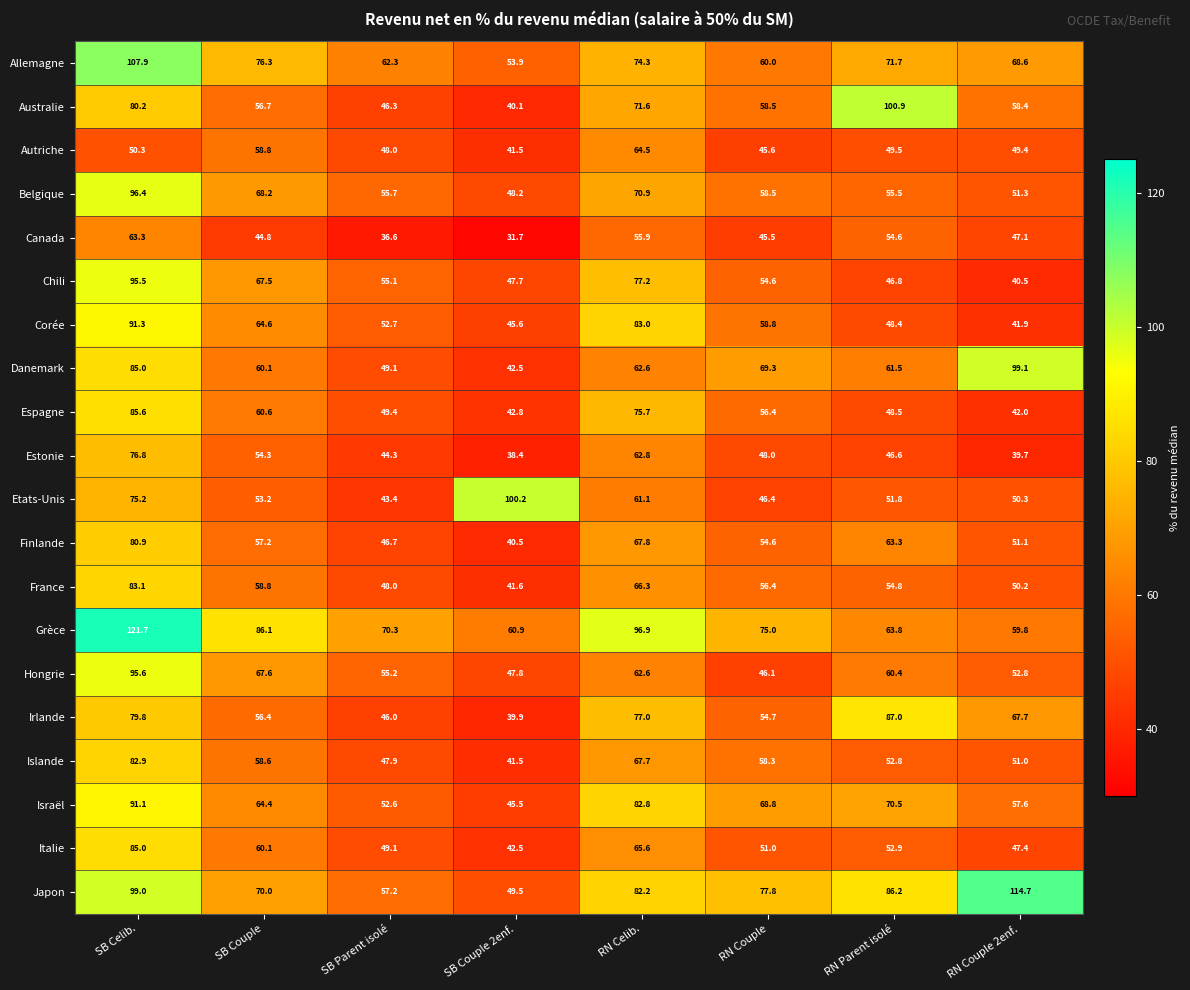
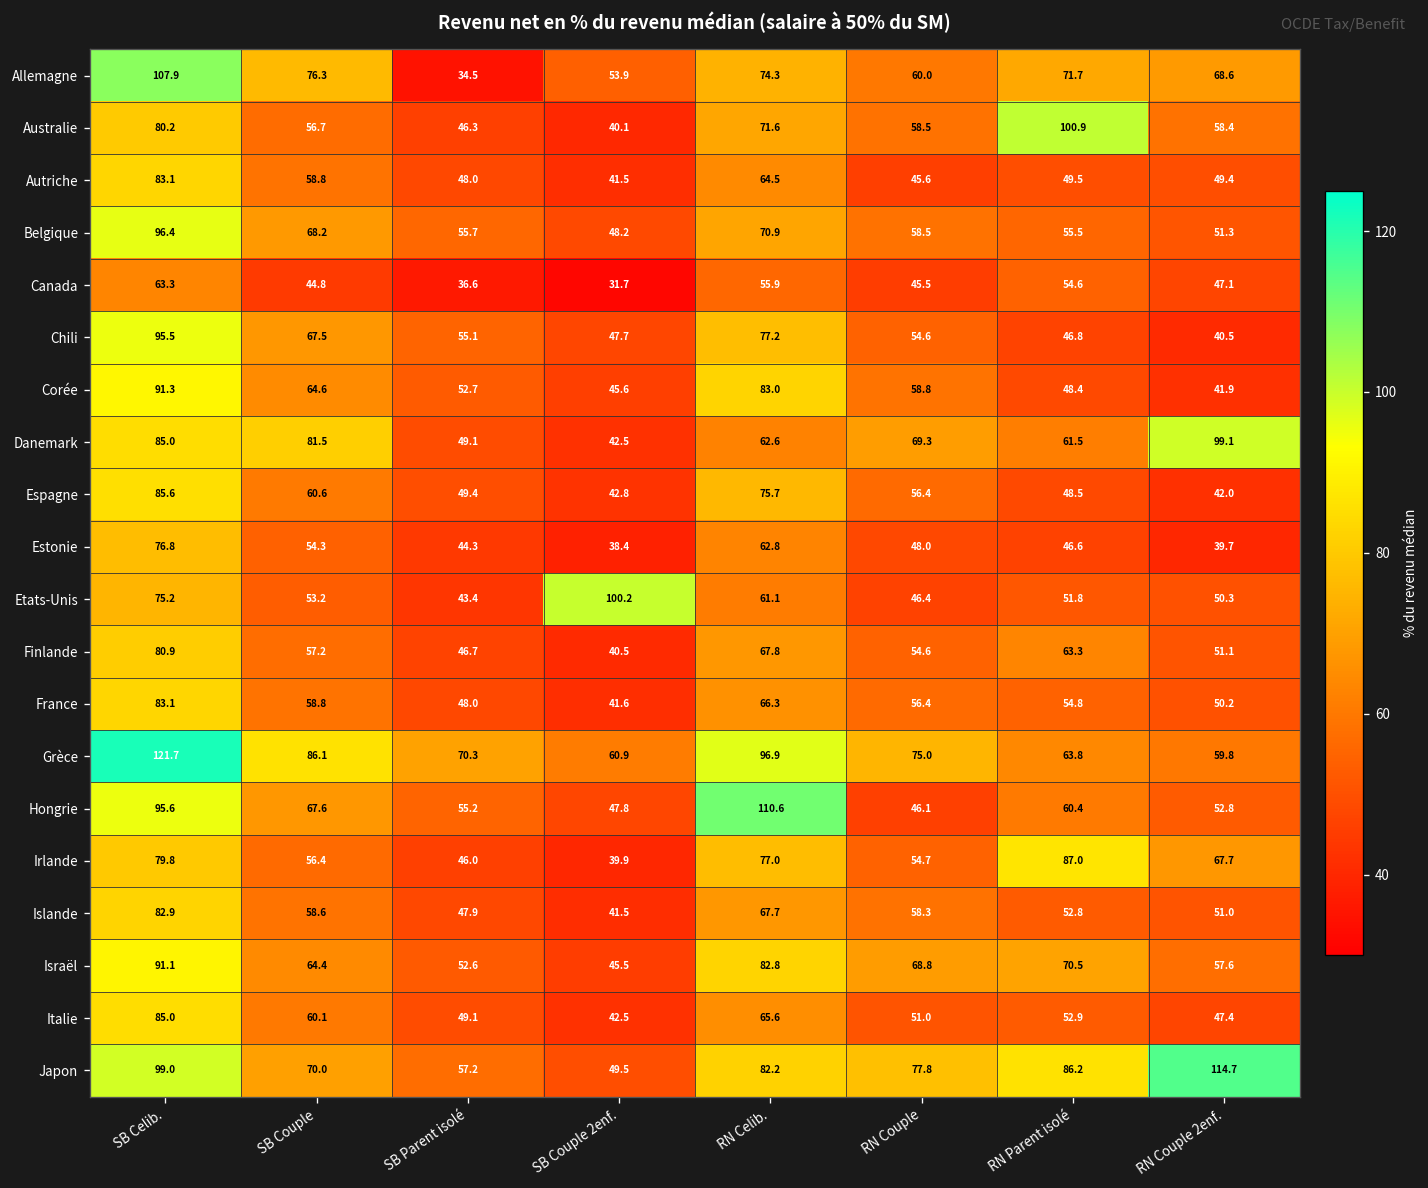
  {
    "Allemagne": {
      "SB Celib.": 107.9,
      "SB Couple": 76.3,
-     "SB Parent isolé": 62.3,
+     "SB Parent isolé": 34.5,
      "SB Couple 2enf.": 53.9,
      "RN Celib.": 74.3,
      "RN Couple": 60.0,
      "RN Parent isolé": 71.7,
      "RN Couple 2enf.": 68.6
    },
    "Australie": {
      "SB Celib.": 80.2,
      "SB Couple": 56.7,
      "SB Parent isolé": 46.3,
      "SB Couple 2enf.": 40.1,
      "RN Celib.": 71.6,
      "RN Couple": 58.5,
      "RN Parent isolé": 100.9,
      "RN Couple 2enf.": 58.4
    },
    "Autriche": {
-     "SB Celib.": 50.3,
+     "SB Celib.": 83.1,
      "SB Couple": 58.8,
      "SB Parent isolé": 48.0,
      "SB Couple 2enf.": 41.5,
      "RN Celib.": 64.5,
      "RN Couple": 45.6,
      "RN Parent isolé": 49.5,
      "RN Couple 2enf.": 49.4
    },
    "Belgique": {
      "SB Celib.": 96.4,
      "SB Couple": 68.2,
      "SB Parent isolé": 55.7,
      "SB Couple 2enf.": 48.2,
      "RN Celib.": 70.9,
      "RN Couple": 58.5,
      "RN Parent isolé": 55.5,
      "RN Couple 2enf.": 51.3
    },
    "Canada": {
      "SB Celib.": 63.3,
      "SB Couple": 44.8,
      "SB Parent isolé": 36.6,
      "SB Couple 2enf.": 31.7,
      "RN Celib.": 55.9,
      "RN Couple": 45.5,
      "RN Parent isolé": 54.6,
      "RN Couple 2enf.": 47.1
    },
    "Chili": {
      "SB Celib.": 95.5,
      "SB Couple": 67.5,
      "SB Parent isolé": 55.1,
      "SB Couple 2enf.": 47.7,
      "RN Celib.": 77.2,
      "RN Couple": 54.6,
      "RN Parent isolé": 46.8,
      "RN Couple 2enf.": 40.5
    },
    "Corée": {
      "SB Celib.": 91.3,
      "SB Couple": 64.6,
      "SB Parent isolé": 52.7,
      "SB Couple 2enf.": 45.6,
      "RN Celib.": 83.0,
      "RN Couple": 58.8,
      "RN Parent isolé": 48.4,
      "RN Couple 2enf.": 41.9
    },
    "Danemark": {
      "SB Celib.": 85.0,
-     "SB Couple": 60.1,
+     "SB Couple": 81.5,
      "SB Parent isolé": 49.1,
      "SB Couple 2enf.": 42.5,
      "RN Celib.": 62.6,
      "RN Couple": 69.3,
      "RN Parent isolé": 61.5,
      "RN Couple 2enf.": 99.1
    },
    "Espagne": {
      "SB Celib.": 85.6,
      "SB Couple": 60.6,
      "SB Parent isolé": 49.4,
      "SB Couple 2enf.": 42.8,
      "RN Celib.": 75.7,
      "RN Couple": 56.4,
      "RN Parent isolé": 48.5,
      "RN Couple 2enf.": 42.0
    },
    "Estonie": {
      "SB Celib.": 76.8,
      "SB Couple": 54.3,
      "SB Parent isolé": 44.3,
      "SB Couple 2enf.": 38.4,
      "RN Celib.": 62.8,
      "RN Couple": 48.0,
      "RN Parent isolé": 46.6,
      "RN Couple 2enf.": 39.7
    },
    "Etats-Unis": {
      "SB Celib.": 75.2,
      "SB Couple": 53.2,
      "SB Parent isolé": 43.4,
      "SB Couple 2enf.": 100.2,
      "RN Celib.": 61.1,
      "RN Couple": 46.4,
      "RN Parent isolé": 51.8,
      "RN Couple 2enf.": 50.3
    },
    "Finlande": {
      "SB Celib.": 80.9,
      "SB Couple": 57.2,
      "SB Parent isolé": 46.7,
      "SB Couple 2enf.": 40.5,
      "RN Celib.": 67.8,
      "RN Couple": 54.6,
      "RN Parent isolé": 63.3,
      "RN Couple 2enf.": 51.1
    },
    "France": {
      "SB Celib.": 83.1,
      "SB Couple": 58.8,
      "SB Parent isolé": 48.0,
      "SB Couple 2enf.": 41.6,
      "RN Celib.": 66.3,
      "RN Couple": 56.4,
      "RN Parent isolé": 54.8,
      "RN Couple 2enf.": 50.2
    },
    "Grèce": {
      "SB Celib.": 121.7,
      "SB Couple": 86.1,
      "SB Parent isolé": 70.3,
      "SB Couple 2enf.": 60.9,
      "RN Celib.": 96.9,
      "RN Couple": 75.0,
      "RN Parent isolé": 63.8,
      "RN Couple 2enf.": 59.8
    },
    "Hongrie": {
      "SB Celib.": 95.6,
      "SB Couple": 67.6,
      "SB Parent isolé": 55.2,
      "SB Couple 2enf.": 47.8,
-     "RN Celib.": 62.6,
+     "RN Celib.": 110.6,
      "RN Couple": 46.1,
      "RN Parent isolé": 60.4,
      "RN Couple 2enf.": 52.8
    },
    "Irlande": {
      "SB Celib.": 79.8,
      "SB Couple": 56.4,
      "SB Parent isolé": 46.0,
      "SB Couple 2enf.": 39.9,
      "RN Celib.": 77.0,
      "RN Couple": 54.7,
      "RN Parent isolé": 87.0,
      "RN Couple 2enf.": 67.7
    },
    "Islande": {
      "SB Celib.": 82.9,
      "SB Couple": 58.6,
      "SB Parent isolé": 47.9,
      "SB Couple 2enf.": 41.5,
      "RN Celib.": 67.7,
      "RN Couple": 58.3,
      "RN Parent isolé": 52.8,
      "RN Couple 2enf.": 51.0
    },
    "Israël": {
      "SB Celib.": 91.1,
      "SB Couple": 64.4,
      "SB Parent isolé": 52.6,
      "SB Couple 2enf.": 45.5,
      "RN Celib.": 82.8,
      "RN Couple": 68.8,
      "RN Parent isolé": 70.5,
      "RN Couple 2enf.": 57.6
    },
    "Italie": {
      "SB Celib.": 85.0,
      "SB Couple": 60.1,
      "SB Parent isolé": 49.1,
      "SB Couple 2enf.": 42.5,
      "RN Celib.": 65.6,
      "RN Couple": 51.0,
      "RN Parent isolé": 52.9,
      "RN Couple 2enf.": 47.4
    },
    "Japon": {
      "SB Celib.": 99.0,
      "SB Couple": 70.0,
      "SB Parent isolé": 57.2,
      "SB Couple 2enf.": 49.5,
      "RN Celib.": 82.2,
      "RN Couple": 77.8,
      "RN Parent isolé": 86.2,
      "RN Couple 2enf.": 114.7
    }
  }
